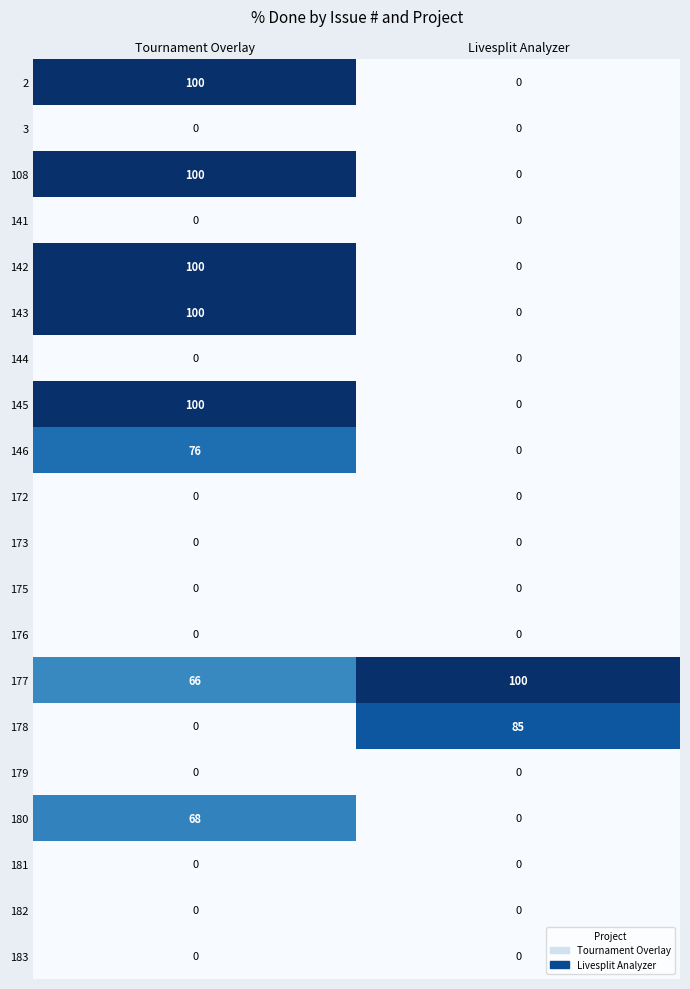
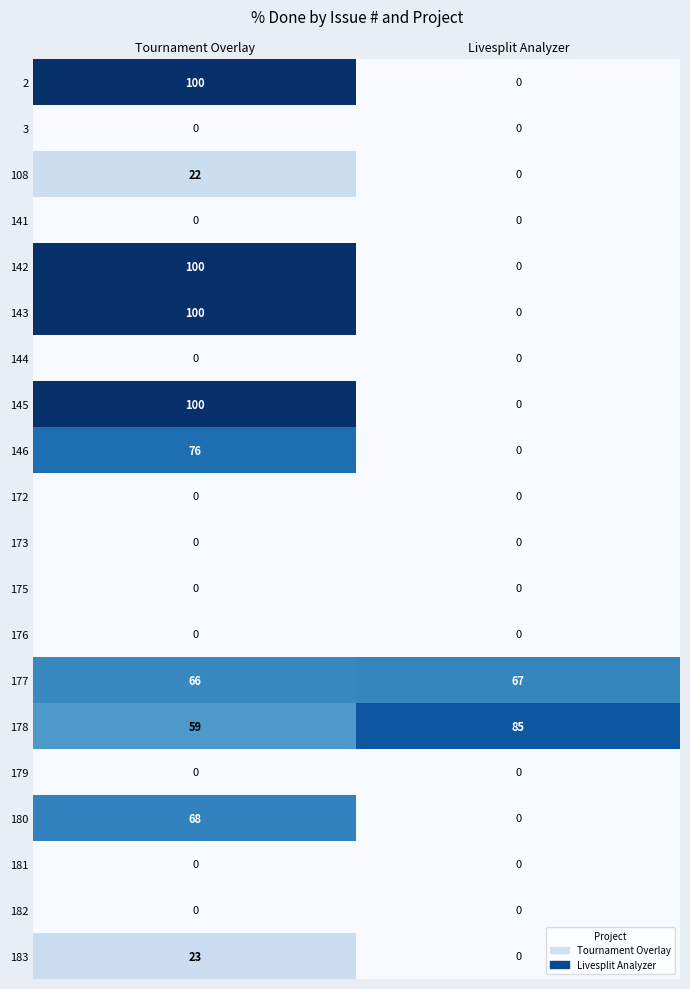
  {
    "2": {
      "Tournament Overlay": 100,
      "Livesplit Analyzer": 0
    },
    "3": {
      "Tournament Overlay": 0,
      "Livesplit Analyzer": 0
    },
    "108": {
-     "Tournament Overlay": 100,
+     "Tournament Overlay": 22,
      "Livesplit Analyzer": 0
    },
    "141": {
      "Tournament Overlay": 0,
      "Livesplit Analyzer": 0
    },
    "142": {
      "Tournament Overlay": 100,
      "Livesplit Analyzer": 0
    },
    "143": {
      "Tournament Overlay": 100,
      "Livesplit Analyzer": 0
    },
    "144": {
      "Tournament Overlay": 0,
      "Livesplit Analyzer": 0
    },
    "145": {
      "Tournament Overlay": 100,
      "Livesplit Analyzer": 0
    },
    "146": {
      "Tournament Overlay": 76,
      "Livesplit Analyzer": 0
    },
    "172": {
      "Tournament Overlay": 0,
      "Livesplit Analyzer": 0
    },
    "173": {
      "Tournament Overlay": 0,
      "Livesplit Analyzer": 0
    },
    "175": {
      "Tournament Overlay": 0,
      "Livesplit Analyzer": 0
    },
    "176": {
      "Tournament Overlay": 0,
      "Livesplit Analyzer": 0
    },
    "177": {
      "Tournament Overlay": 66,
-     "Livesplit Analyzer": 100
+     "Livesplit Analyzer": 67
    },
    "178": {
-     "Tournament Overlay": 0,
+     "Tournament Overlay": 59,
      "Livesplit Analyzer": 85
    },
    "179": {
      "Tournament Overlay": 0,
      "Livesplit Analyzer": 0
    },
    "180": {
      "Tournament Overlay": 68,
      "Livesplit Analyzer": 0
    },
    "181": {
      "Tournament Overlay": 0,
      "Livesplit Analyzer": 0
    },
    "182": {
      "Tournament Overlay": 0,
      "Livesplit Analyzer": 0
    },
    "183": {
-     "Tournament Overlay": 0,
+     "Tournament Overlay": 23,
      "Livesplit Analyzer": 0
    }
  }
